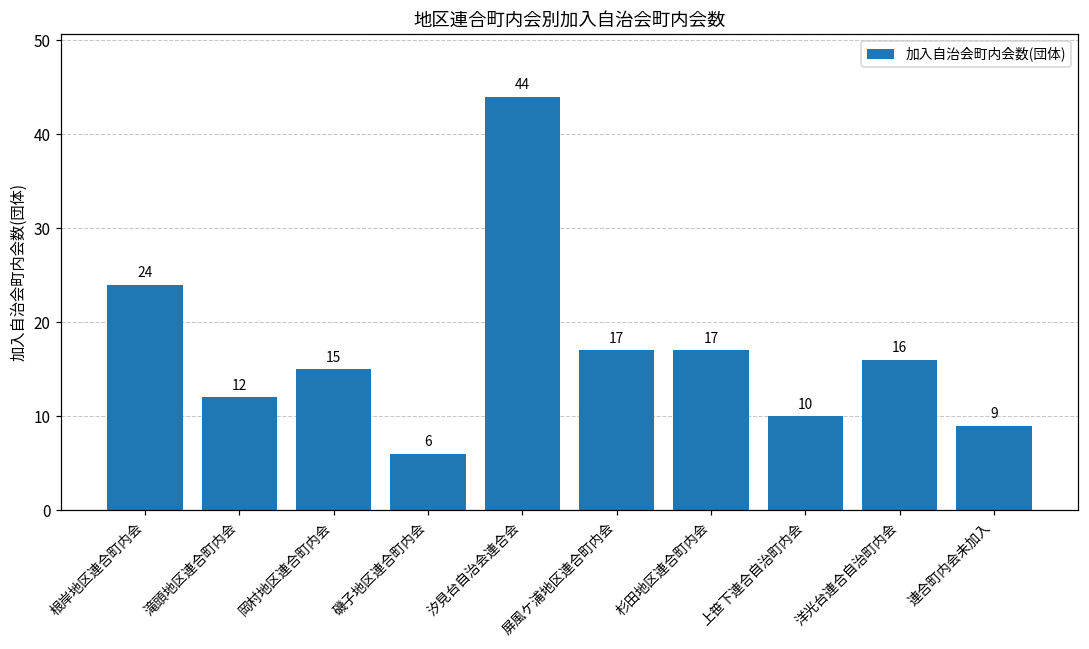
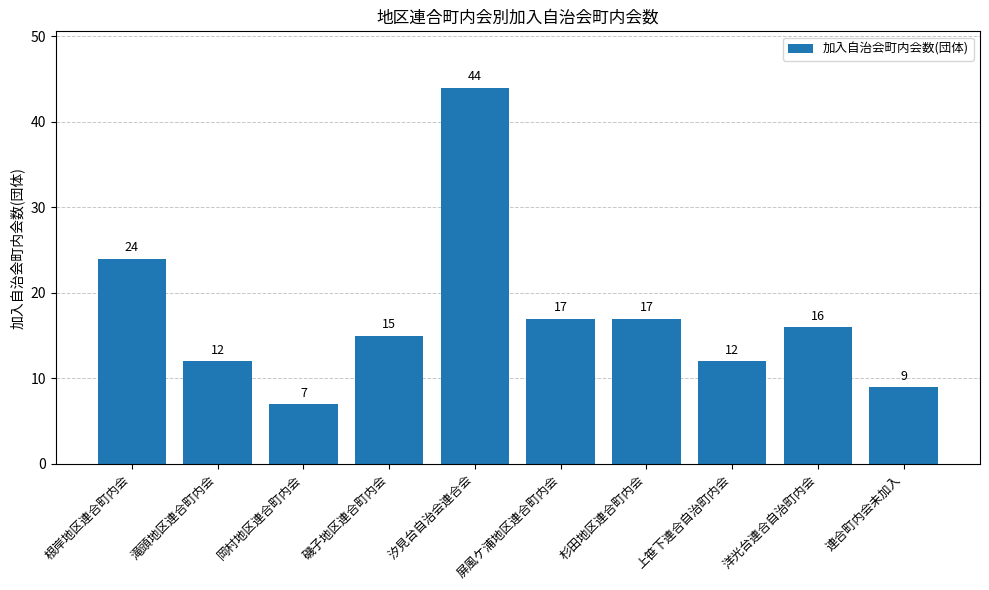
  {
    "根岸地区連合町内会": 24,
    "滝頭地区連合町内会": 12,
-   "岡村地区連合町内会": 15,
-   "磯子地区連合町内会": 6,
+   "岡村地区連合町内会": 7,
+   "磯子地区連合町内会": 15,
    "汐見台自治会連合会": 44,
    "屏風ケ浦地区連合町内会": 17,
    "杉田地区連合町内会": 17,
-   "上笹下連合自治町内会": 10,
+   "上笹下連合自治町内会": 12,
    "洋光台連合自治町内会": 16,
    "連合町内会未加入": 9
  }
